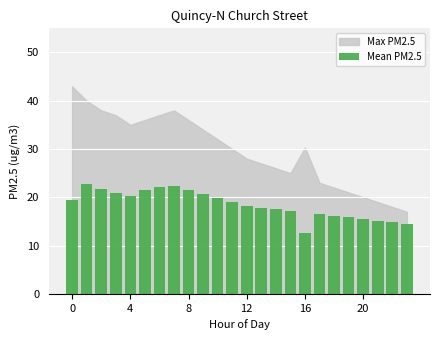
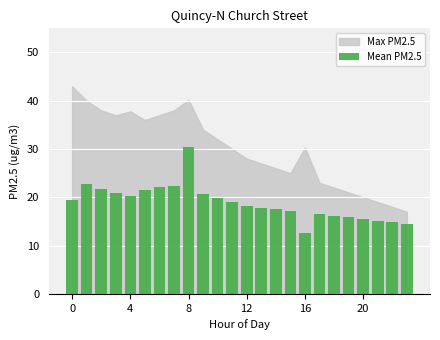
  {
    "Mean PM2.5": {
      "0": 20,
      "4": 20,
-     "8": 22,
+     "8": 30,
      "12": 18,
      "16": 13,
      "20": 16
    },
    "Max PM2.5": {
      "0": 43,
-     "4": 35,
-     "8": 36,
+     "4": 38,
+     "8": 40,
      "12": 28,
      "16": 30,
      "20": 20
    }
  }
